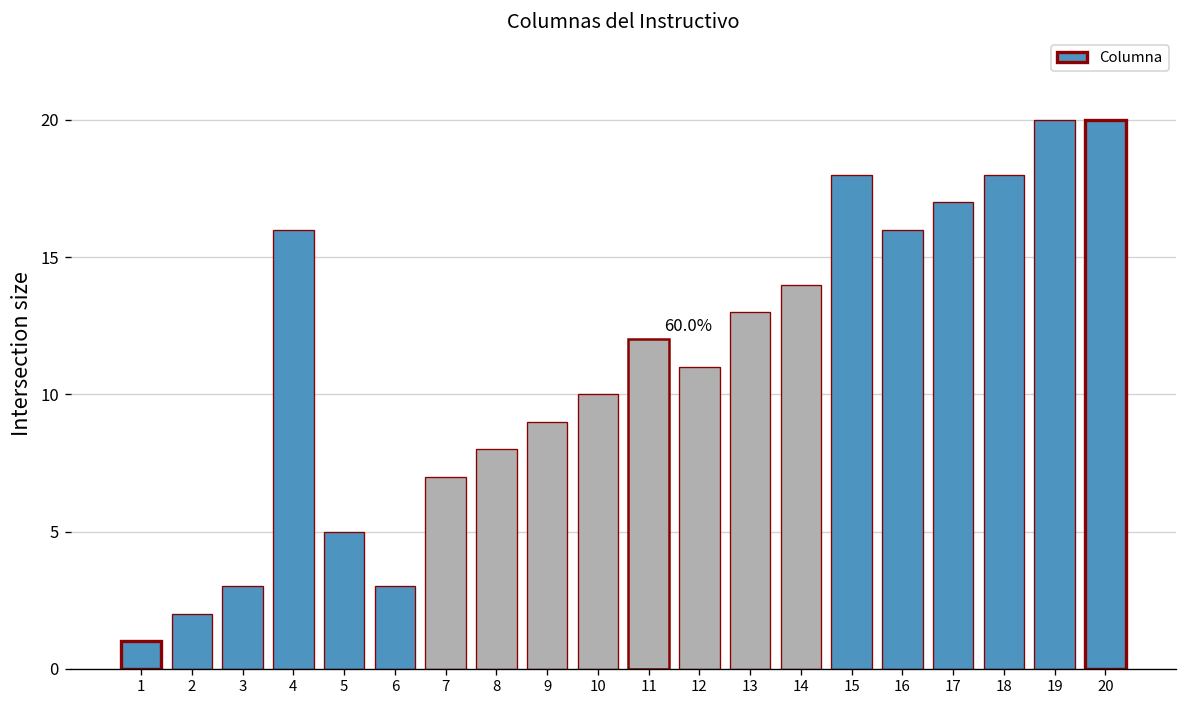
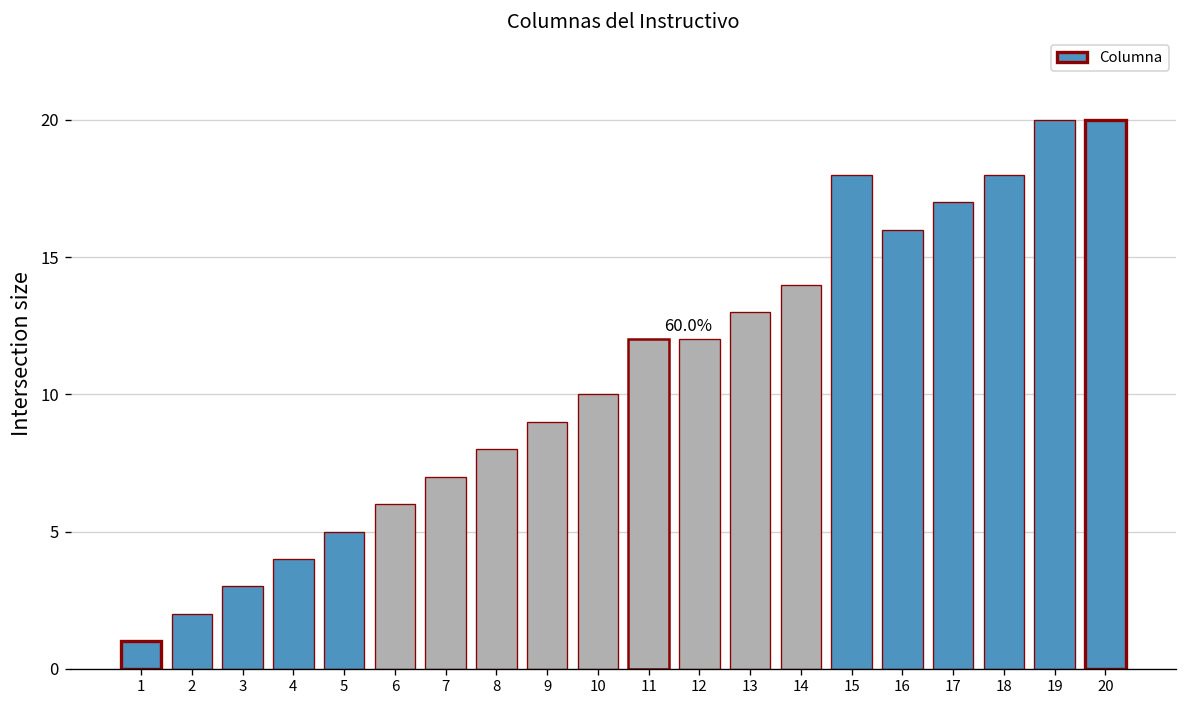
  {
    "1": 1,
    "2": 2,
    "3": 3,
-   "4": 16,
+   "4": 4,
    "5": 5,
-   "6": 3,
+   "6": 6,
    "7": 7,
    "8": 8,
    "9": 9,
    "10": 10,
-   "12": 11,
+   "12": 12,
    "13": 13,
    "14": 14,
    "15": 18,
    "16": 16,
    "17": 17,
    "18": 18,
    "19": 20,
    "20": 20
  }
